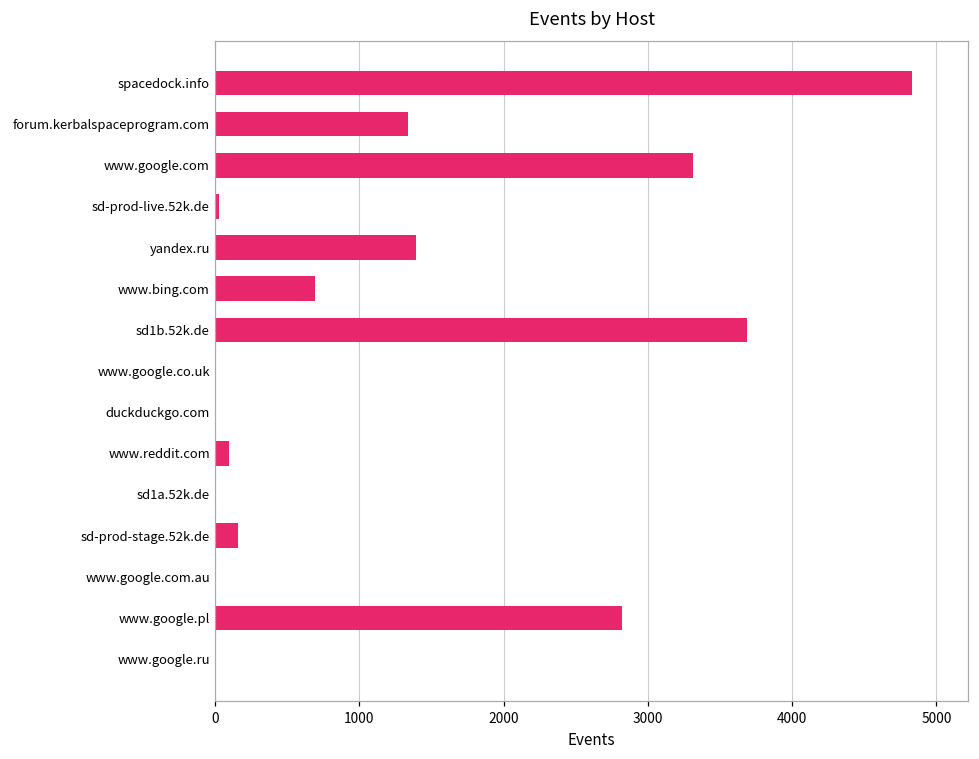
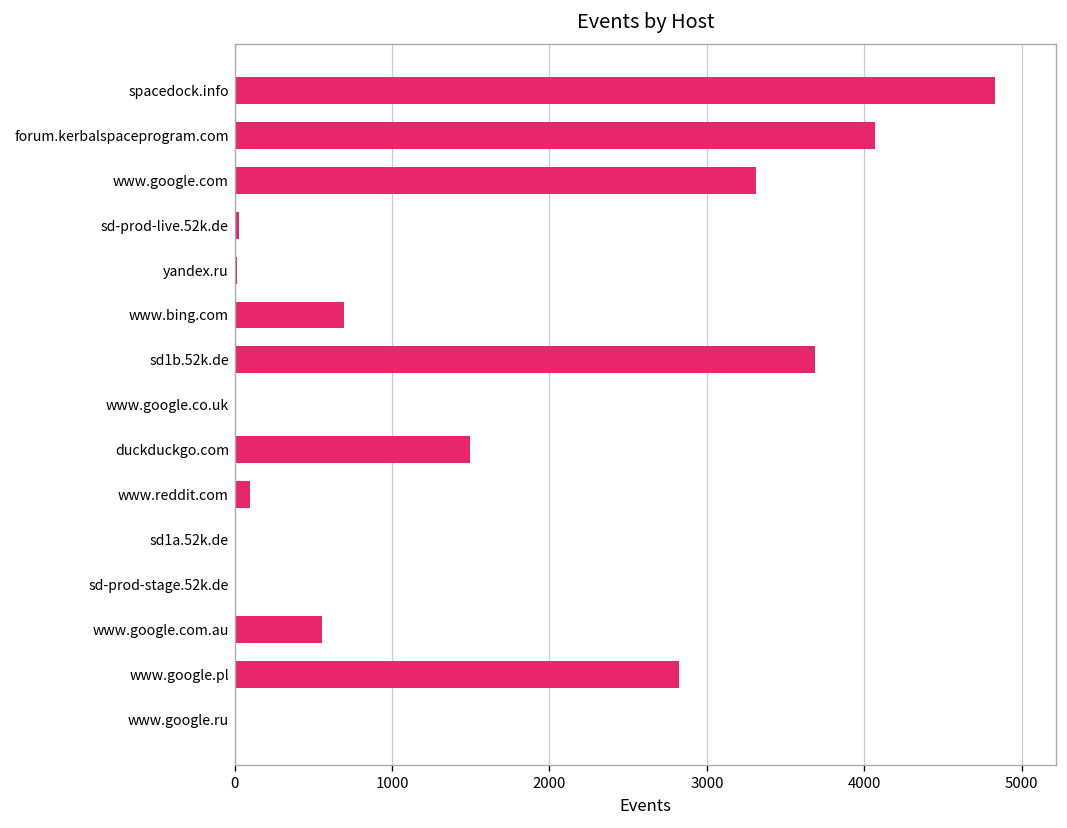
  {
    "spacedock.info": 4830,
-   "forum.kerbalspaceprogram.com": 1340,
+   "forum.kerbalspaceprogram.com": 4070,
    "www.google.com": 3320,
    "sd-prod-live.52k.de": 30,
-   "yandex.ru": 1390,
+   "yandex.ru": 20,
    "www.bing.com": 690,
    "sd1b.52k.de": 3690,
-   "duckduckgo.com": 10,
+   "duckduckgo.com": 1500,
    "www.reddit.com": 90,
-   "sd-prod-stage.52k.de": 160,
-   "www.google.com.au": 0,
+   "sd-prod-stage.52k.de": 10,
+   "www.google.com.au": 550,
    "www.google.pl": 2820
  }
